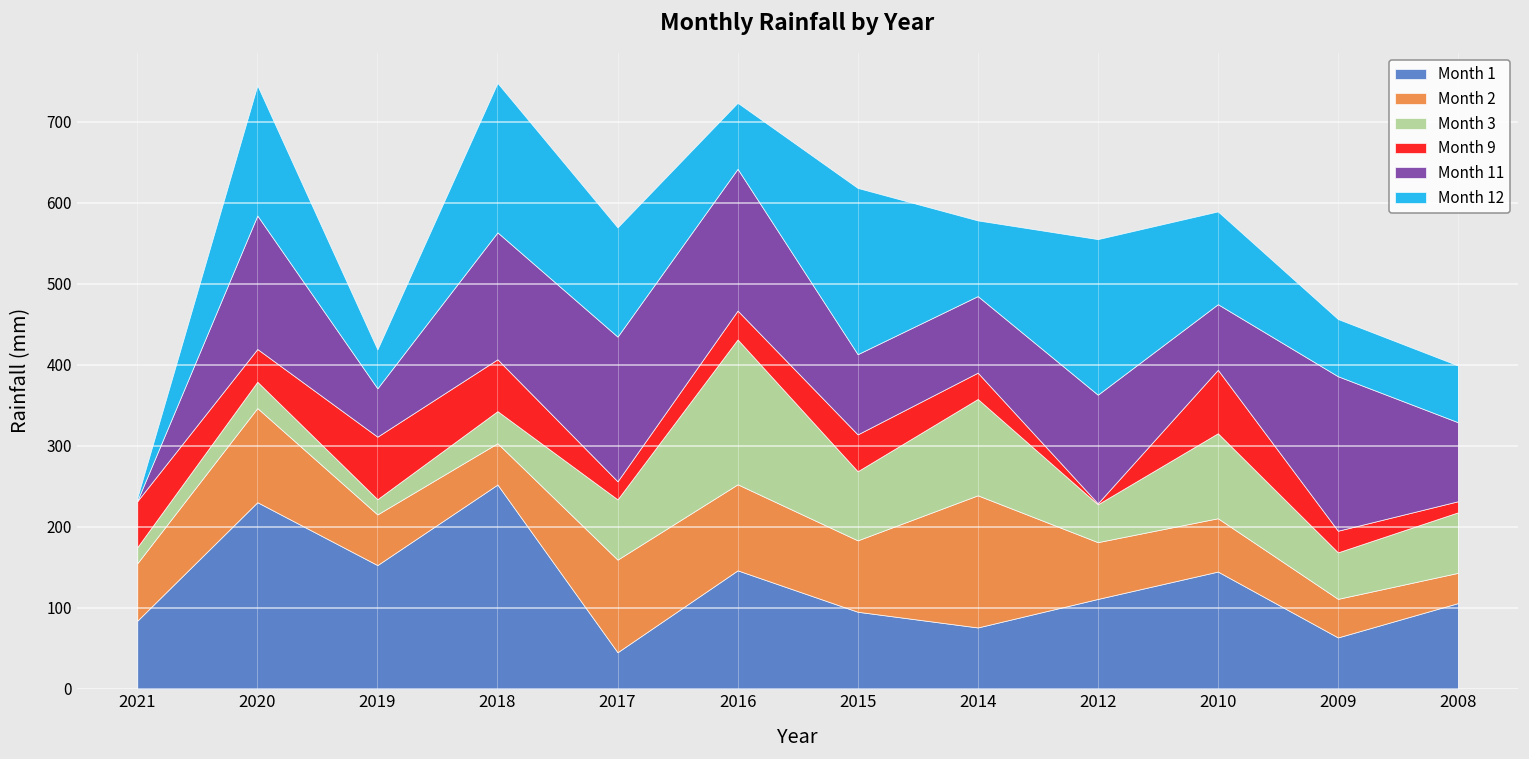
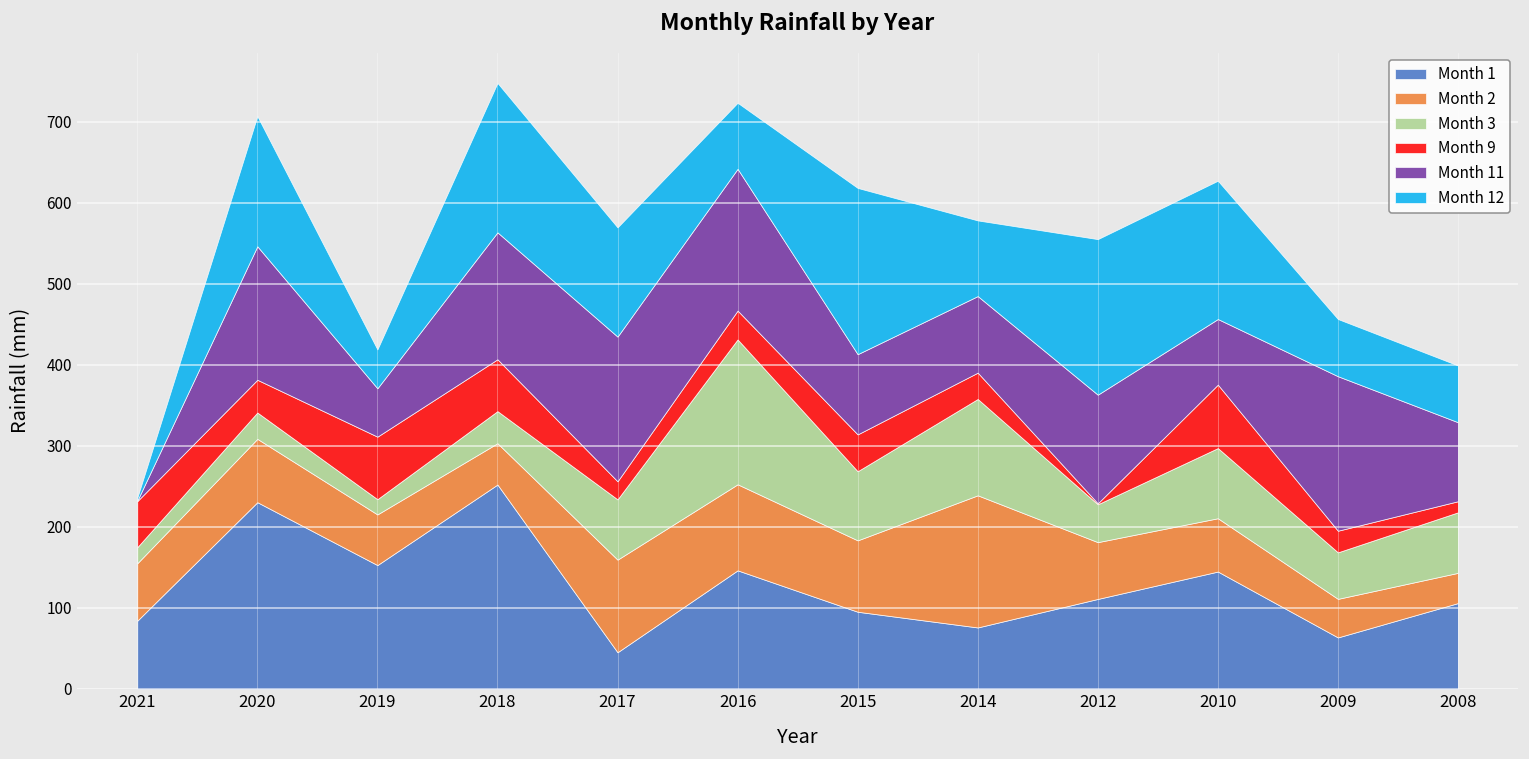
  {
    "Month 1": {
      "2021": 80,
      "2020": 230,
      "2019": 150,
      "2018": 250,
      "2017": 50,
      "2016": 150,
      "2015": 100,
      "2014": 80,
      "2012": 110,
      "2010": 140,
      "2009": 60,
      "2008": 110
    },
    "Month 2": {
      "2021": 70,
-     "2020": 120,
+     "2020": 80,
      "2019": 60,
      "2018": 50,
      "2017": 110,
      "2016": 110,
      "2015": 90,
      "2014": 160,
      "2012": 70,
      "2010": 70,
      "2009": 50,
      "2008": 40
    },
    "Month 3": {
      "2021": 20,
      "2020": 30,
      "2019": 20,
      "2018": 40,
      "2017": 70,
      "2016": 180,
      "2015": 90,
      "2014": 120,
-     "2010": 100,
+     "2010": 90,
      "2009": 60,
      "2008": 70
    },
    "Month 9": {
      "2020": 40,
      "2019": 80,
      "2018": 60,
      "2017": 20,
      "2016": 40,
      "2015": 50,
      "2014": 30,
      "2010": 80,
      "2009": 30,
      "2008": 10
    },
    "Month 11": {
      "2020": 160,
      "2019": 60,
      "2018": 160,
      "2017": 180,
      "2016": 180,
      "2015": 100,
      "2014": 90,
      "2012": 130,
      "2010": 80,
      "2009": 190,
      "2008": 100
    },
    "Month 12": {
      "2021": 0,
      "2020": 160,
      "2019": 50,
      "2018": 180,
      "2017": 130,
      "2016": 80,
      "2015": 210,
      "2014": 90,
      "2012": 190,
-     "2010": 110,
+     "2010": 170,
      "2009": 70,
      "2008": 70
    }
  }
